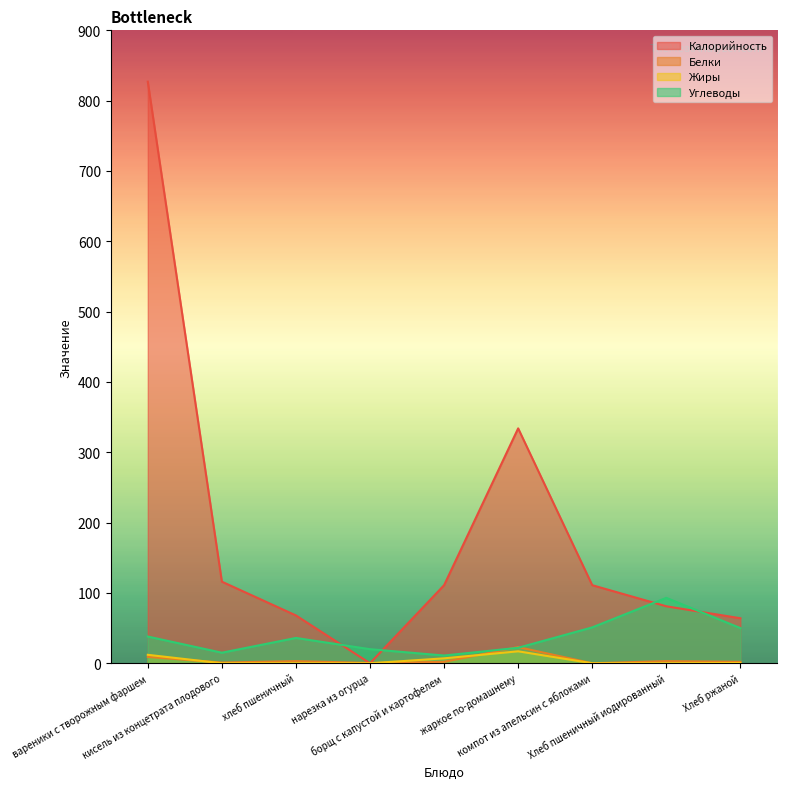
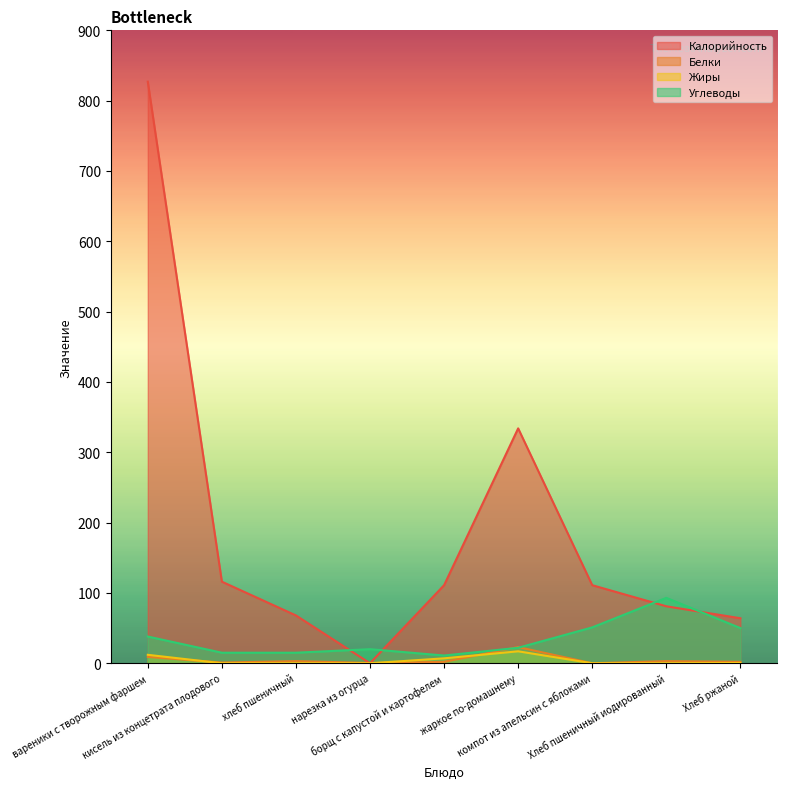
  {
    "Жиры": {
      "борщ с капустой и картофелем": 10,
      "жаркое по-домашнему": 20
    },
    "Углеводы": {
      "вареники с творожным фаршем": 40,
      "кисель из концетрата плодового": 20,
-     "хлеб пшеничный": 40,
+     "хлеб пшеничный": 20,
      "нарезка из огурца": 20,
      "борщ с капустой и картофелем": 10,
      "компот из апельсин с яблоками": 50,
      "Хлеб пшеничный иодированный": 90,
      "Хлеб ржаной": 50
    }
  }
